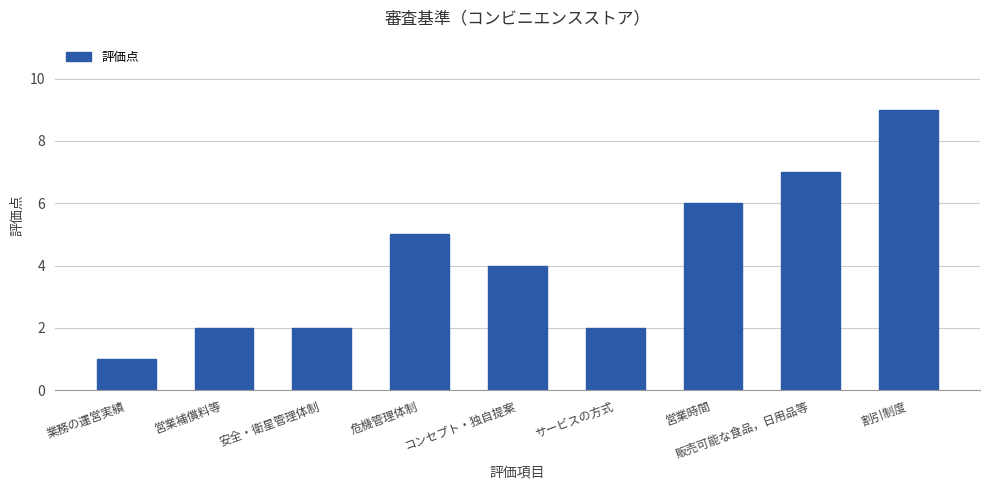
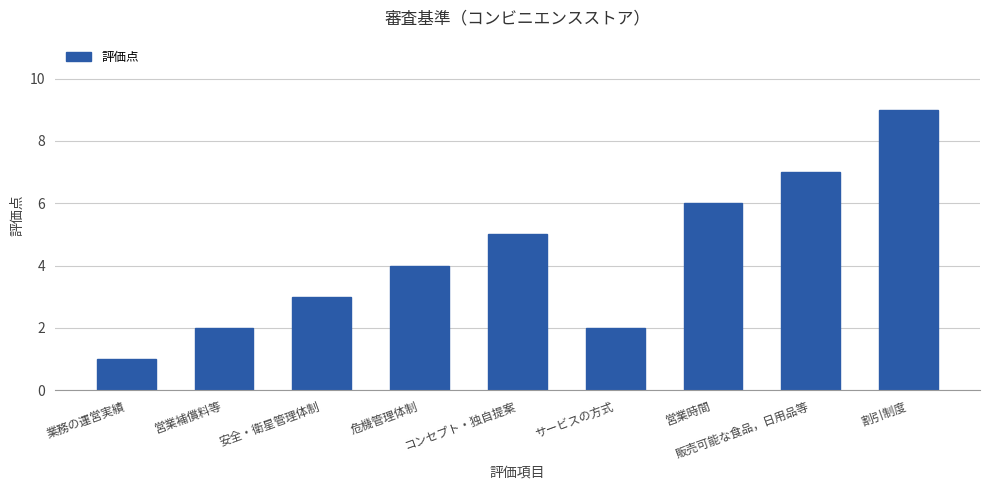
  {
    "業務の運営実績": 1,
    "営業補償料等": 2,
-   "安全・衛星管理体制": 2,
-   "危機管理体制": 5,
-   "コンセプト・独自提案": 4,
+   "安全・衛星管理体制": 3,
+   "危機管理体制": 4,
+   "コンセプト・独自提案": 5,
    "サービスの方式": 2,
    "営業時間": 6,
    "販売可能な食品，日用品等": 7,
    "割引制度": 9
  }
